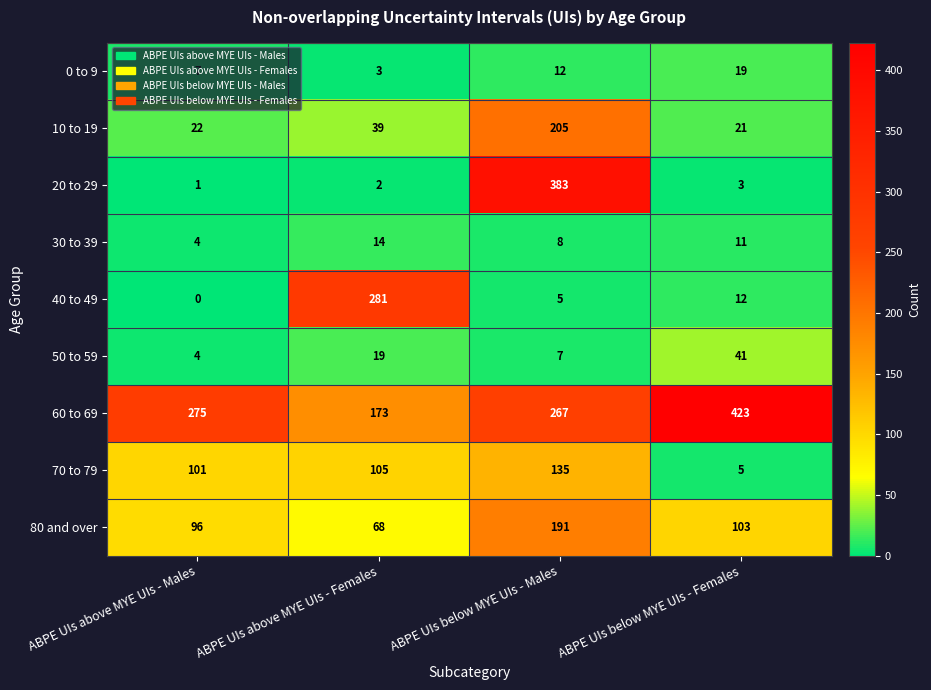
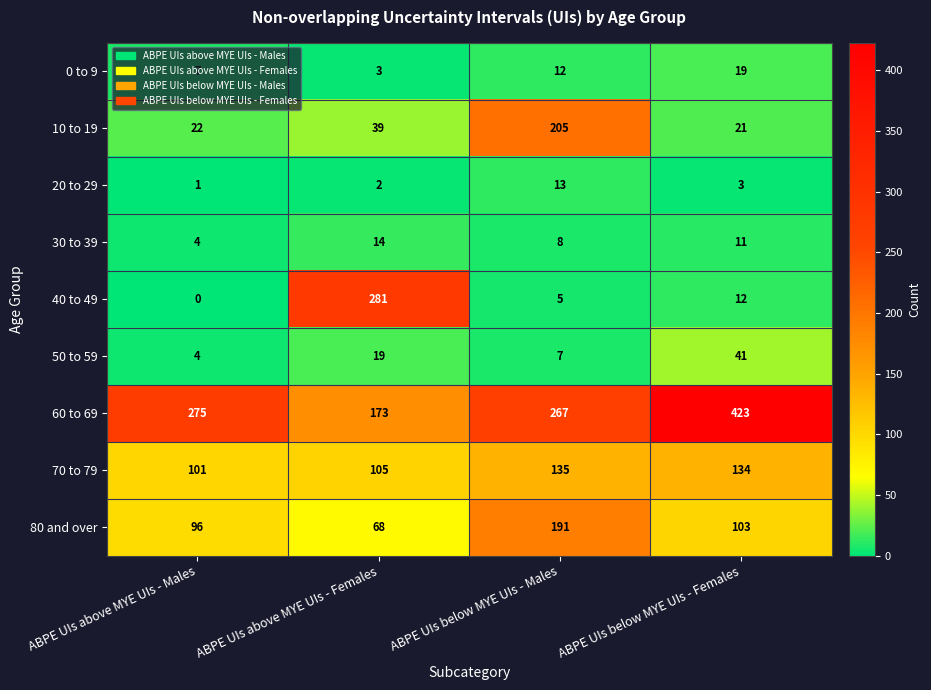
  {
    "0 to 9": {
      "ABPE UIs above MYE UIs - Females": 3,
      "ABPE UIs below MYE UIs - Males": 12,
      "ABPE UIs below MYE UIs - Females": 19
    },
    "10 to 19": {
      "ABPE UIs above MYE UIs - Males": 22,
      "ABPE UIs above MYE UIs - Females": 39,
      "ABPE UIs below MYE UIs - Males": 205,
      "ABPE UIs below MYE UIs - Females": 21
    },
    "20 to 29": {
      "ABPE UIs above MYE UIs - Males": 1,
      "ABPE UIs above MYE UIs - Females": 2,
-     "ABPE UIs below MYE UIs - Males": 383,
+     "ABPE UIs below MYE UIs - Males": 13,
      "ABPE UIs below MYE UIs - Females": 3
    },
    "30 to 39": {
      "ABPE UIs above MYE UIs - Males": 4,
      "ABPE UIs above MYE UIs - Females": 14,
      "ABPE UIs below MYE UIs - Males": 8,
      "ABPE UIs below MYE UIs - Females": 11
    },
    "40 to 49": {
      "ABPE UIs above MYE UIs - Males": 0,
      "ABPE UIs above MYE UIs - Females": 281,
      "ABPE UIs below MYE UIs - Males": 5,
      "ABPE UIs below MYE UIs - Females": 12
    },
    "50 to 59": {
      "ABPE UIs above MYE UIs - Males": 4,
      "ABPE UIs above MYE UIs - Females": 19,
      "ABPE UIs below MYE UIs - Males": 7,
      "ABPE UIs below MYE UIs - Females": 41
    },
    "60 to 69": {
      "ABPE UIs above MYE UIs - Males": 275,
      "ABPE UIs above MYE UIs - Females": 173,
      "ABPE UIs below MYE UIs - Males": 267,
      "ABPE UIs below MYE UIs - Females": 423
    },
    "70 to 79": {
      "ABPE UIs above MYE UIs - Males": 101,
      "ABPE UIs above MYE UIs - Females": 105,
      "ABPE UIs below MYE UIs - Males": 135,
-     "ABPE UIs below MYE UIs - Females": 5
+     "ABPE UIs below MYE UIs - Females": 134
    },
    "80 and over": {
      "ABPE UIs above MYE UIs - Males": 96,
      "ABPE UIs above MYE UIs - Females": 68,
      "ABPE UIs below MYE UIs - Males": 191,
      "ABPE UIs below MYE UIs - Females": 103
    }
  }
